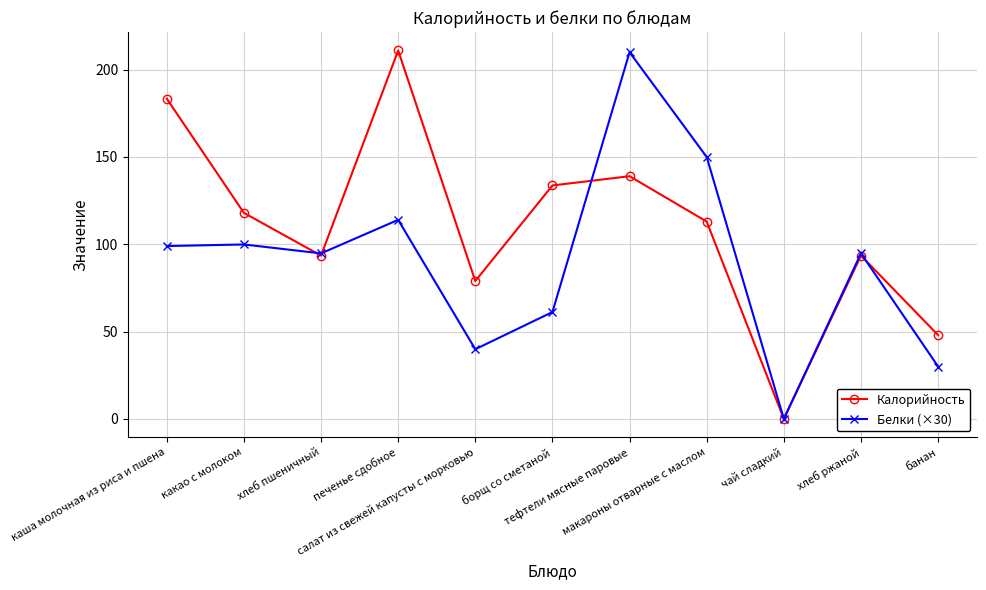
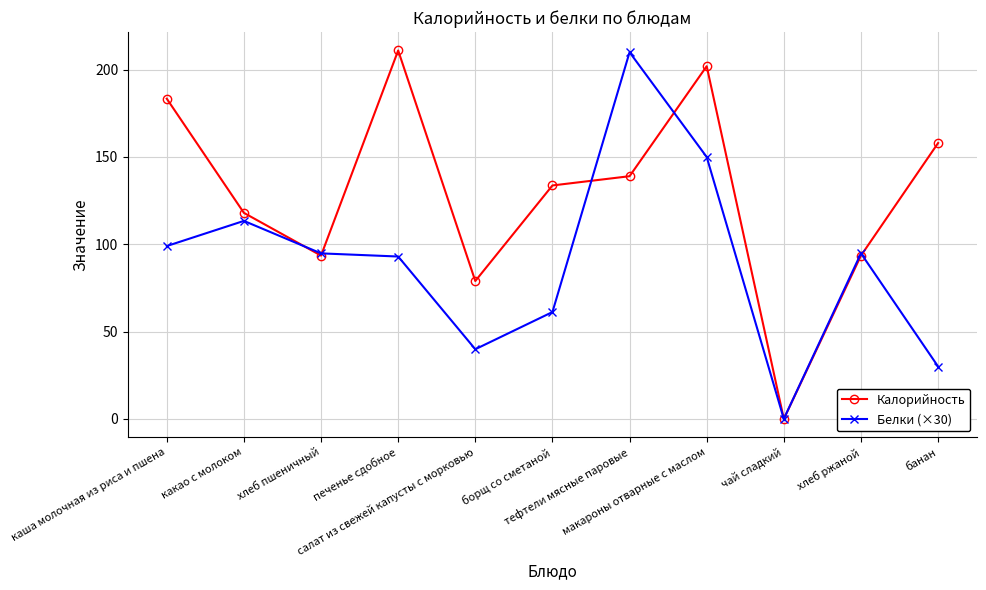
  {
    "Калорийность": {
      "каша молочная из риса и пшена": 183,
      "какао с молоком": 118,
      "печенье сдобное": 211,
      "салат из свежей капусты с морковью": 79,
      "борщ со сметаной": 134,
      "тефтели мясные паровые": 139,
-     "макароны отварные с маслом": 113,
-     "банан": 48
+     "макароны отварные с маслом": 202,
+     "банан": 158
    },
    "Белки (×30)": {
      "каша молочная из риса и пшена": 99,
-     "какао с молоком": 100,
-     "печенье сдобное": 114,
+     "какао с молоком": 113,
+     "печенье сдобное": 93,
      "салат из свежей капусты с морковью": 40,
      "борщ со сметаной": 61,
      "тефтели мясные паровые": 210,
      "макароны отварные с маслом": 150,
      "банан": 30
    }
  }
